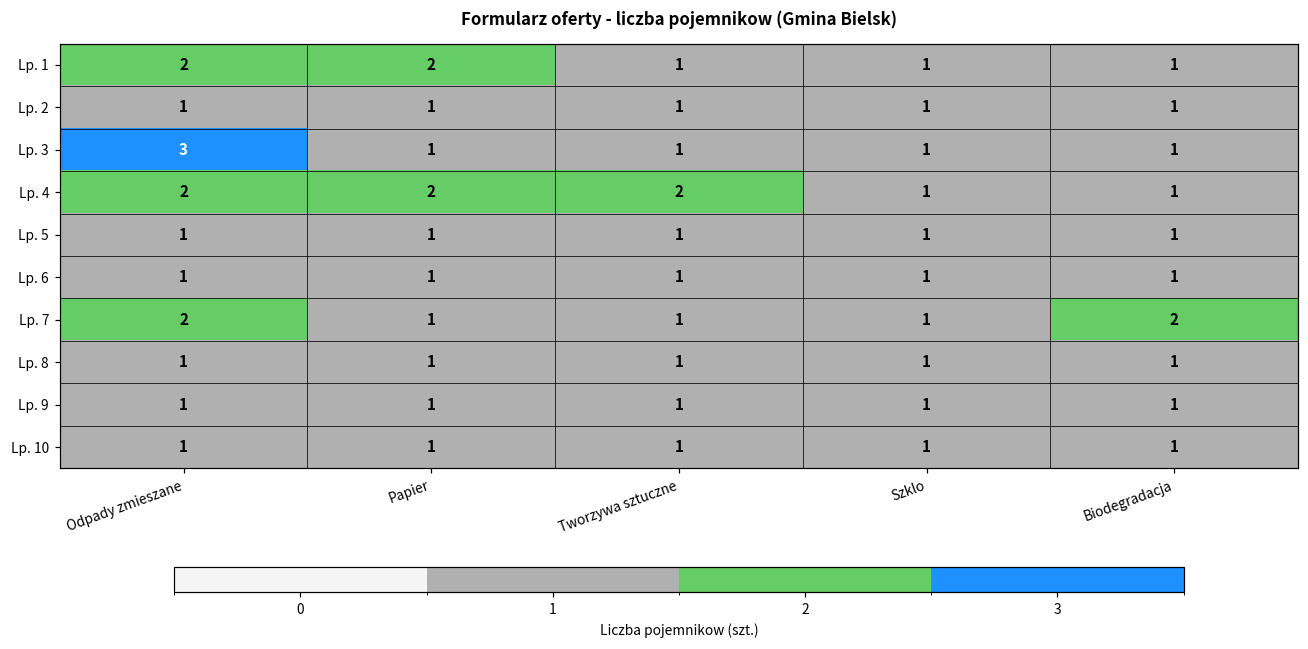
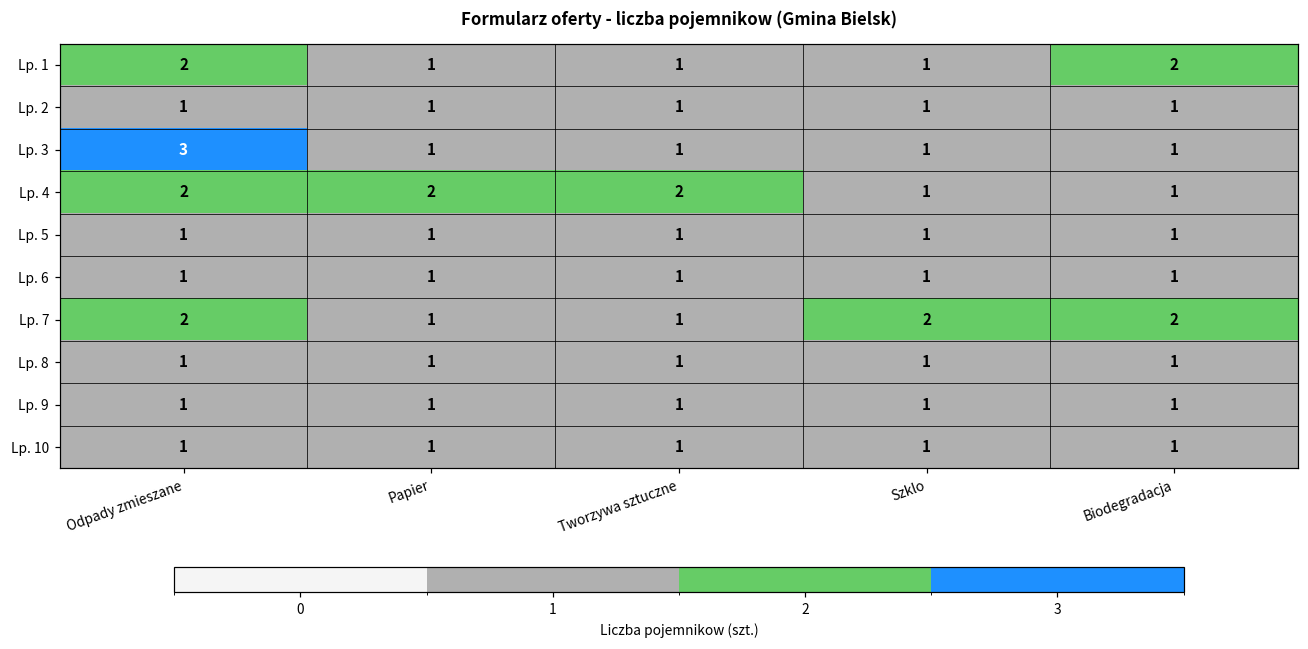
  {
    "Lp. 1": {
      "Odpady zmieszane": 2,
-     "Papier": 2,
+     "Papier": 1,
      "Tworzywa sztuczne": 1,
      "Szklo": 1,
-     "Biodegradacja": 1
+     "Biodegradacja": 2
    },
    "Lp. 2": {
      "Odpady zmieszane": 1,
      "Papier": 1,
      "Tworzywa sztuczne": 1,
      "Szklo": 1,
      "Biodegradacja": 1
    },
    "Lp. 3": {
      "Odpady zmieszane": 3,
      "Papier": 1,
      "Tworzywa sztuczne": 1,
      "Szklo": 1,
      "Biodegradacja": 1
    },
    "Lp. 4": {
      "Odpady zmieszane": 2,
      "Papier": 2,
      "Tworzywa sztuczne": 2,
      "Szklo": 1,
      "Biodegradacja": 1
    },
    "Lp. 5": {
      "Odpady zmieszane": 1,
      "Papier": 1,
      "Tworzywa sztuczne": 1,
      "Szklo": 1,
      "Biodegradacja": 1
    },
    "Lp. 6": {
      "Odpady zmieszane": 1,
      "Papier": 1,
      "Tworzywa sztuczne": 1,
      "Szklo": 1,
      "Biodegradacja": 1
    },
    "Lp. 7": {
      "Odpady zmieszane": 2,
      "Papier": 1,
      "Tworzywa sztuczne": 1,
-     "Szklo": 1,
+     "Szklo": 2,
      "Biodegradacja": 2
    },
    "Lp. 8": {
      "Odpady zmieszane": 1,
      "Papier": 1,
      "Tworzywa sztuczne": 1,
      "Szklo": 1,
      "Biodegradacja": 1
    },
    "Lp. 9": {
      "Odpady zmieszane": 1,
      "Papier": 1,
      "Tworzywa sztuczne": 1,
      "Szklo": 1,
      "Biodegradacja": 1
    },
    "Lp. 10": {
      "Odpady zmieszane": 1,
      "Papier": 1,
      "Tworzywa sztuczne": 1,
      "Szklo": 1,
      "Biodegradacja": 1
    }
  }
